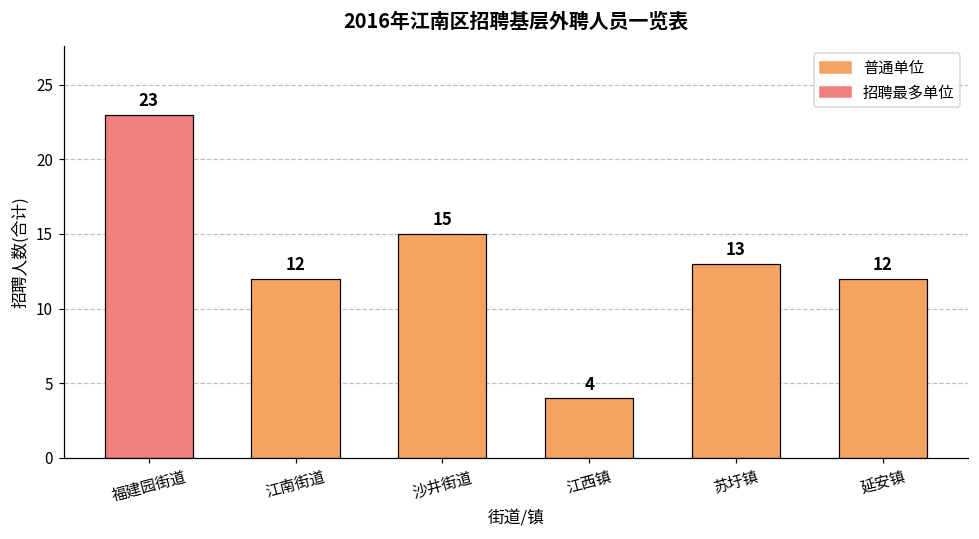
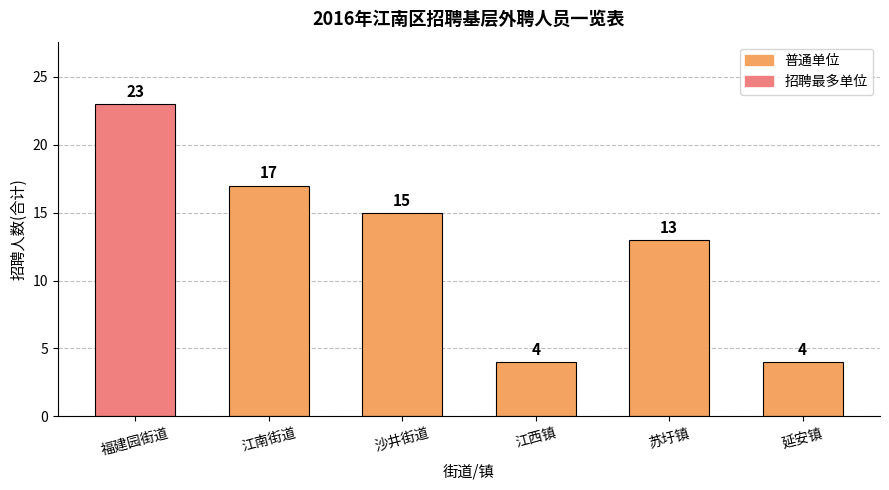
  {
    "福建园街道": 23,
-   "江南街道": 12,
+   "江南街道": 17,
    "沙井街道": 15,
    "江西镇": 4,
    "苏圩镇": 13,
-   "延安镇": 12
+   "延安镇": 4
  }
